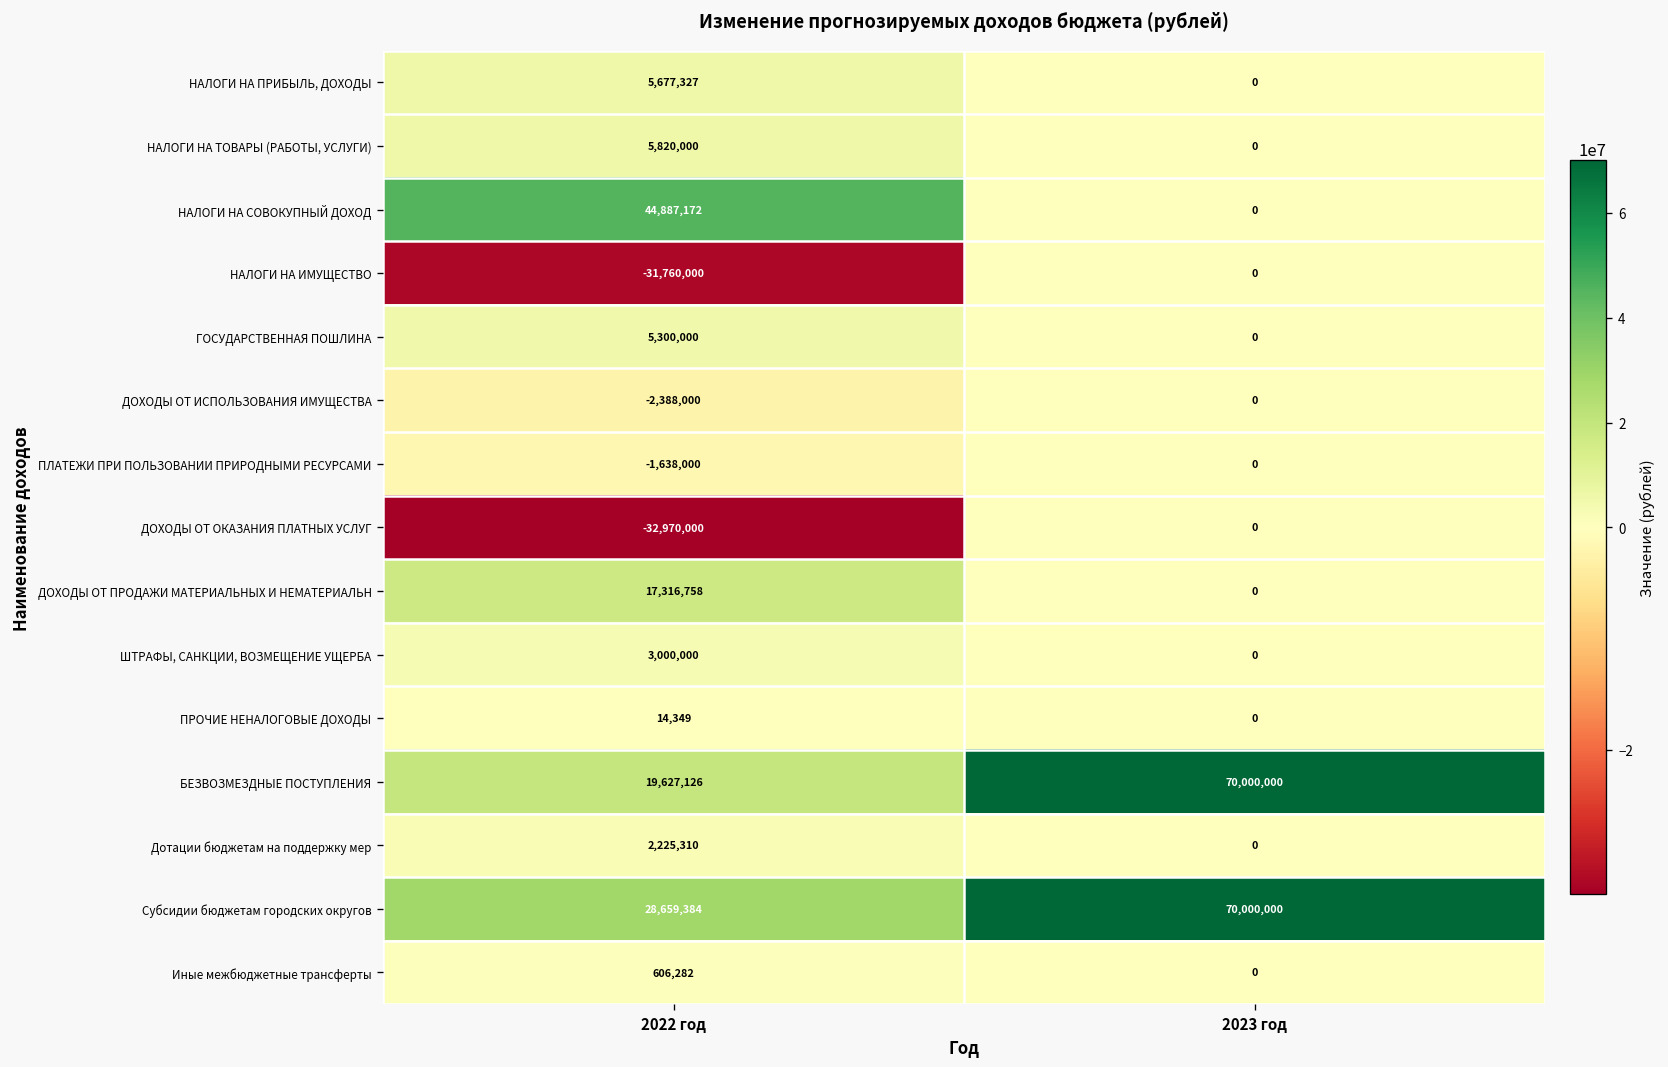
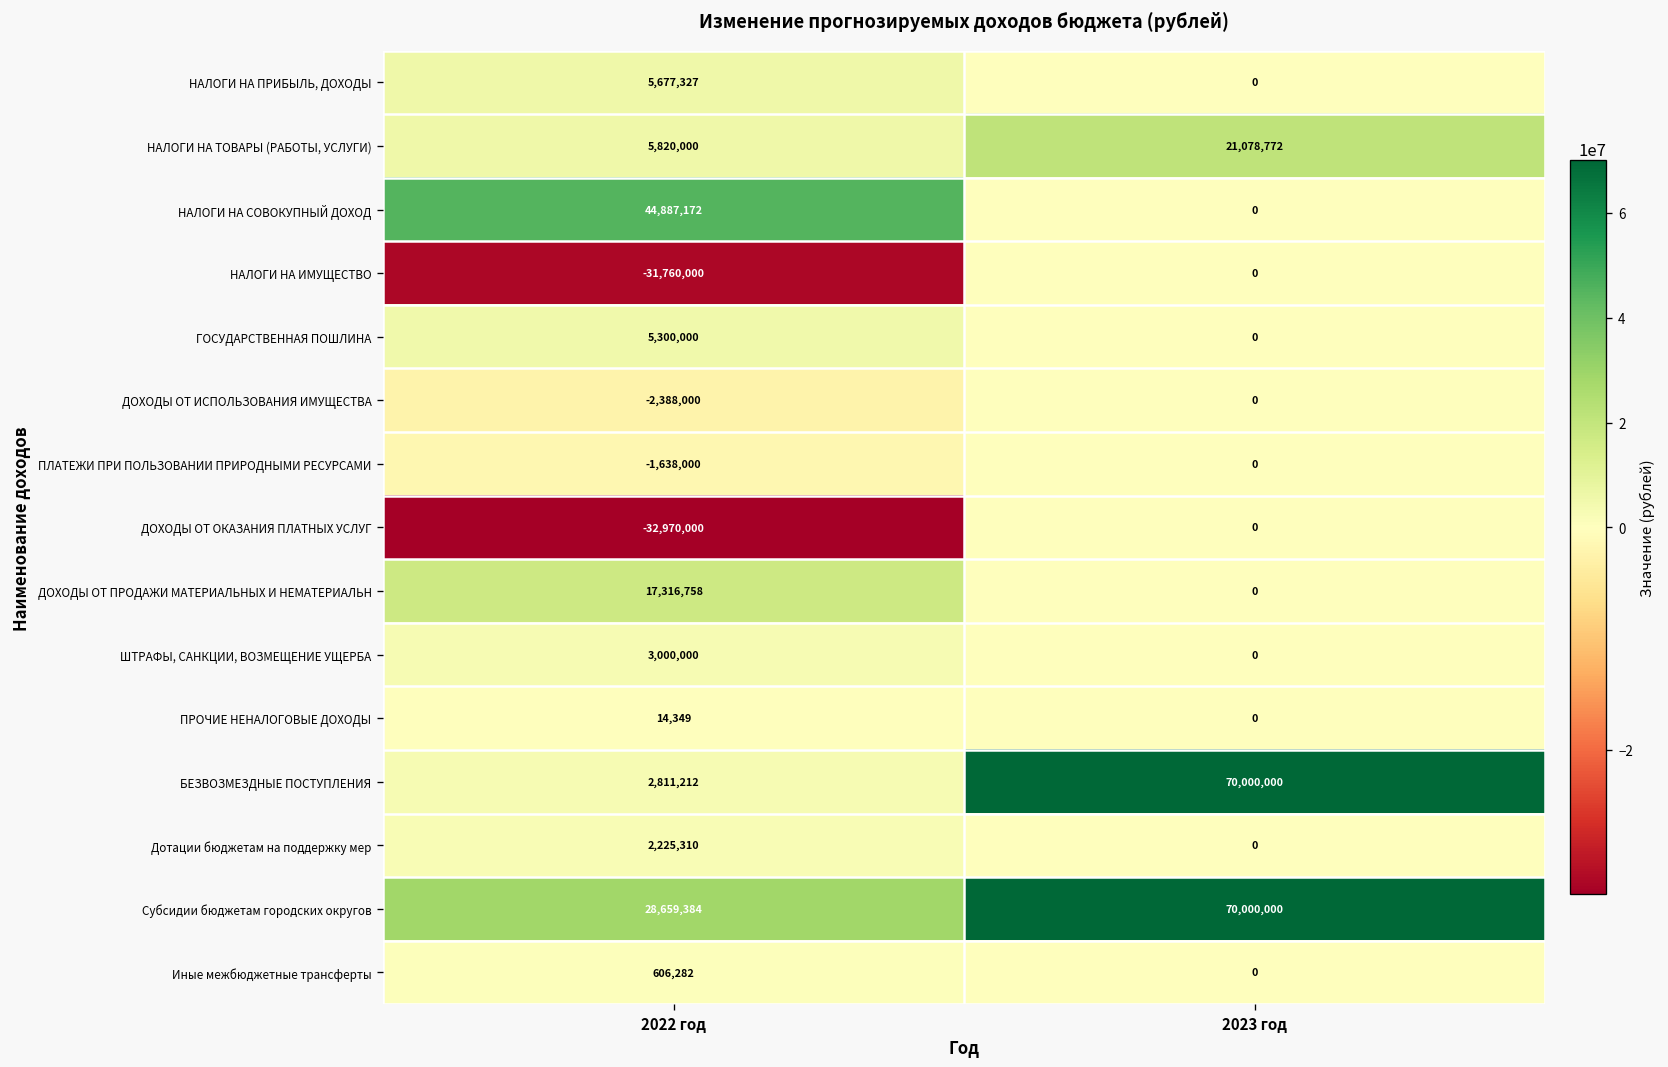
  {
    "НАЛОГИ НА ПРИБЫЛЬ, ДОХОДЫ": {
      "2022 год": "5,677,327",
      "2023 год": "0"
    },
    "НАЛОГИ НА ТОВАРЫ (РАБОТЫ, УСЛУГИ)": {
      "2022 год": "5,820,000",
-     "2023 год": "0"
+     "2023 год": "21,078,772"
    },
    "НАЛОГИ НА СОВОКУПНЫЙ ДОХОД": {
      "2022 год": "44,887,172",
      "2023 год": "0"
    },
    "НАЛОГИ НА ИМУЩЕСТВО": {
      "2022 год": "-31,760,000",
      "2023 год": "0"
    },
    "ГОСУДАРСТВЕННАЯ ПОШЛИНА": {
      "2022 год": "5,300,000",
      "2023 год": "0"
    },
    "ДОХОДЫ ОТ ИСПОЛЬЗОВАНИЯ ИМУЩЕСТВА": {
      "2022 год": "-2,388,000",
      "2023 год": "0"
    },
    "ПЛАТЕЖИ ПРИ ПОЛЬЗОВАНИИ ПРИРОДНЫМИ РЕСУРСАМИ": {
      "2022 год": "-1,638,000",
      "2023 год": "0"
    },
    "ДОХОДЫ ОТ ОКАЗАНИЯ ПЛАТНЫХ УСЛУГ": {
      "2022 год": "-32,970,000",
      "2023 год": "0"
    },
    "ДОХОДЫ ОТ ПРОДАЖИ МАТЕРИАЛЬНЫХ И НЕМАТЕРИАЛЬН": {
      "2022 год": "17,316,758",
      "2023 год": "0"
    },
    "ШТРАФЫ, САНКЦИИ, ВОЗМЕЩЕНИЕ УЩЕРБА": {
      "2022 год": "3,000,000",
      "2023 год": "0"
    },
    "ПРОЧИЕ НЕНАЛОГОВЫЕ ДОХОДЫ": {
      "2022 год": "14,349",
      "2023 год": "0"
    },
    "БЕЗВОЗМЕЗДНЫЕ ПОСТУПЛЕНИЯ": {
-     "2022 год": "19,627,126",
+     "2022 год": "2,811,212",
      "2023 год": "70,000,000"
    },
    "Дотации бюджетам на поддержку мер": {
      "2022 год": "2,225,310",
      "2023 год": "0"
    },
    "Субсидии бюджетам городских округов": {
      "2022 год": "28,659,384",
      "2023 год": "70,000,000"
    },
    "Иные межбюджетные трансферты": {
      "2022 год": "606,282",
      "2023 год": "0"
    }
  }
